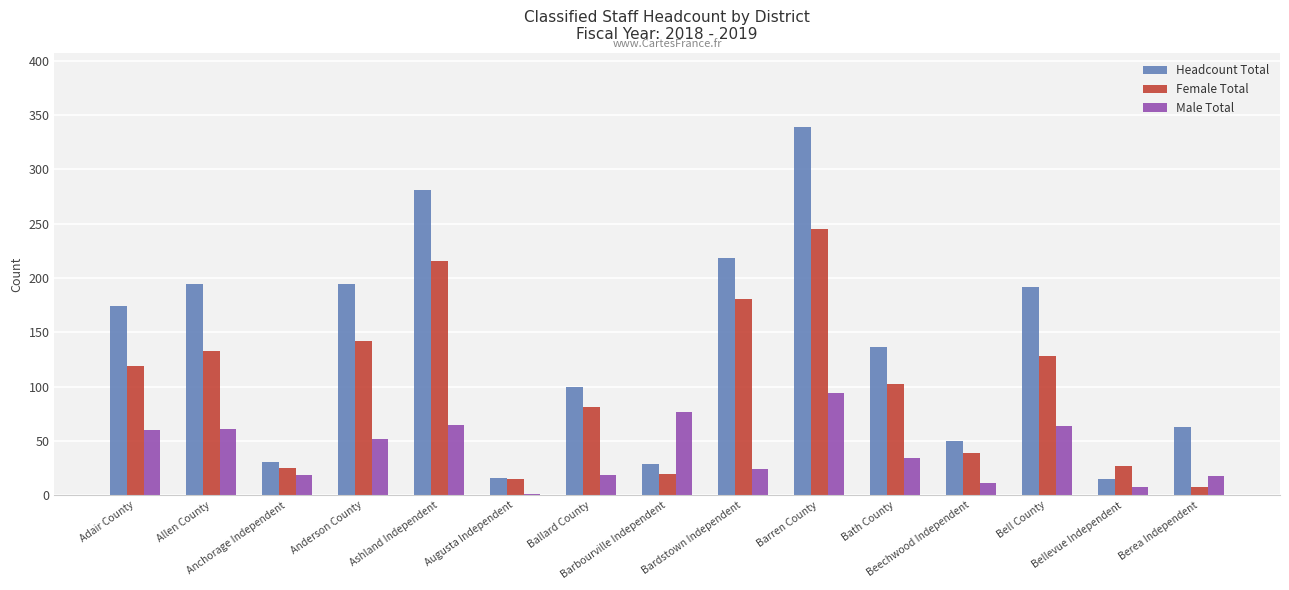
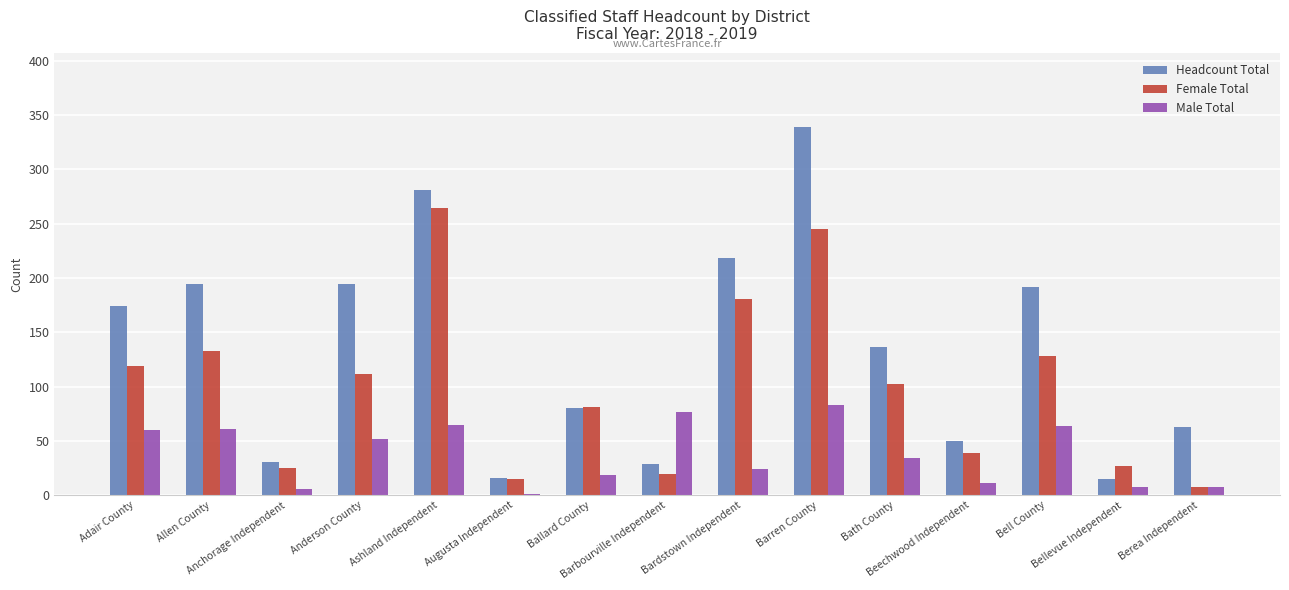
  {
    "Headcount Total": {
      "Adair County": 174,
      "Allen County": 194,
      "Anchorage Independent": 31,
      "Anderson County": 194,
      "Ashland Independent": 281,
      "Augusta Independent": 16,
-     "Ballard County": 100,
+     "Ballard County": 80,
      "Barbourville Independent": 29,
      "Bardstown Independent": 218,
      "Barren County": 339,
      "Bath County": 136,
      "Beechwood Independent": 50,
      "Bell County": 192,
      "Bellevue Independent": 15,
      "Berea Independent": 63
    },
    "Female Total": {
      "Adair County": 119,
      "Allen County": 133,
      "Anchorage Independent": 25,
-     "Anderson County": 142,
-     "Ashland Independent": 216,
+     "Anderson County": 112,
+     "Ashland Independent": 264,
      "Augusta Independent": 15,
      "Ballard County": 81,
      "Barbourville Independent": 20,
      "Bardstown Independent": 181,
      "Barren County": 245,
      "Bath County": 102,
      "Beechwood Independent": 39,
      "Bell County": 128,
      "Bellevue Independent": 27,
      "Berea Independent": 8
    },
    "Male Total": {
      "Adair County": 60,
      "Allen County": 61,
-     "Anchorage Independent": 19,
+     "Anchorage Independent": 6,
      "Anderson County": 52,
      "Ashland Independent": 65,
      "Ballard County": 19,
      "Barbourville Independent": 77,
      "Bardstown Independent": 24,
-     "Barren County": 94,
+     "Barren County": 83,
      "Bath County": 34,
      "Beechwood Independent": 11,
      "Bell County": 64,
      "Bellevue Independent": 8,
-     "Berea Independent": 18
+     "Berea Independent": 8
    }
  }
